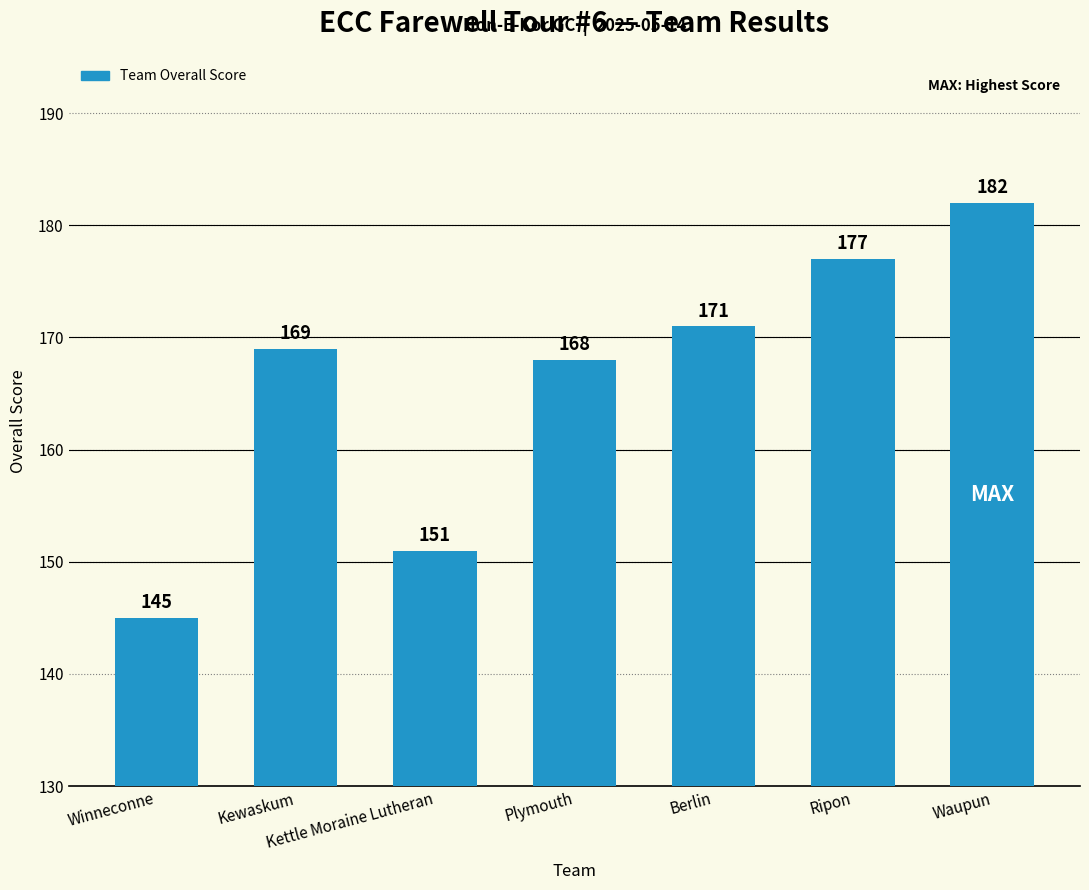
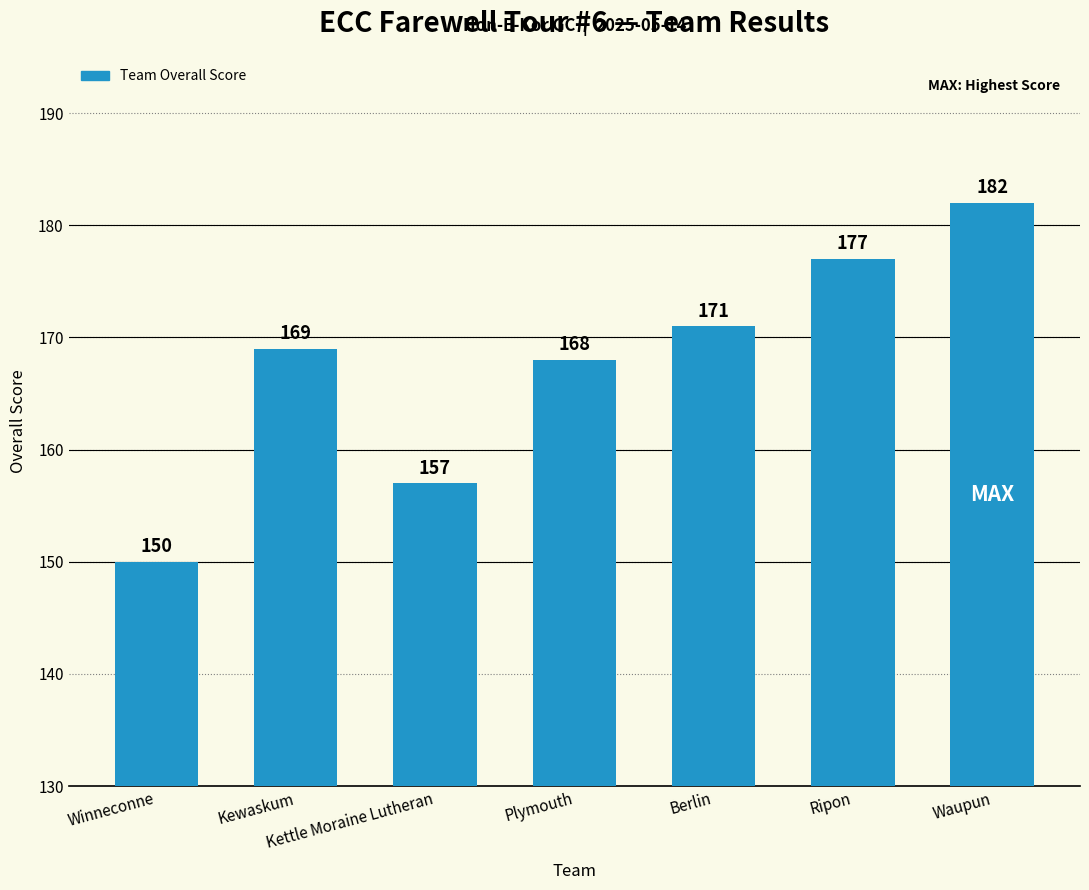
  {
-   "Winneconne": 145,
+   "Winneconne": 150,
    "Kewaskum": 169,
-   "Kettle Moraine Lutheran": 151,
+   "Kettle Moraine Lutheran": 157,
    "Plymouth": 168,
    "Berlin": 171,
    "Ripon": 177,
    "Waupun": 182
  }
